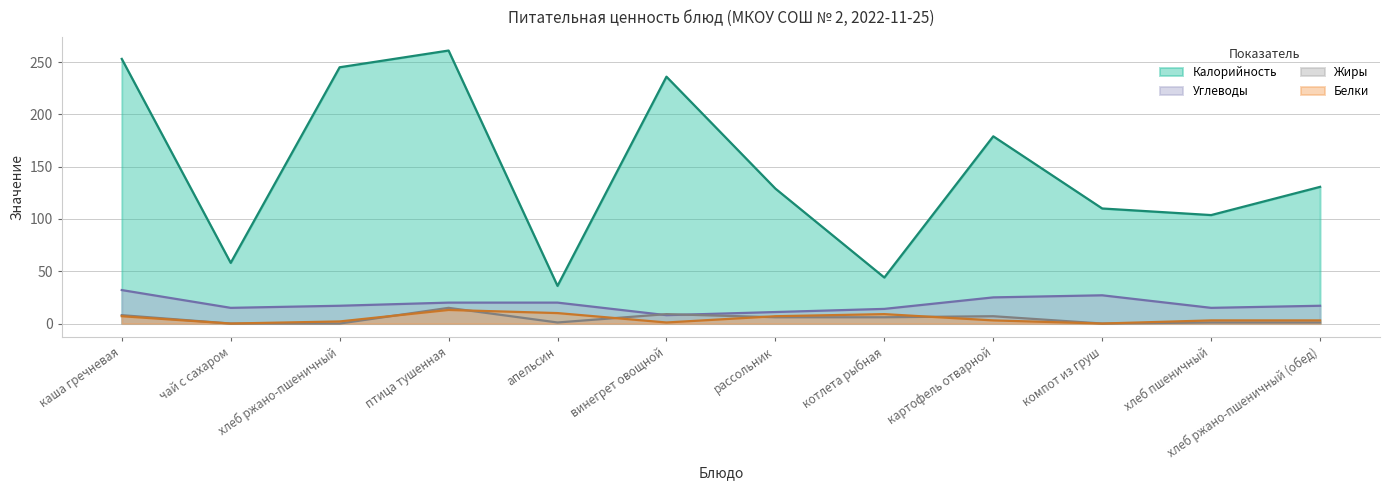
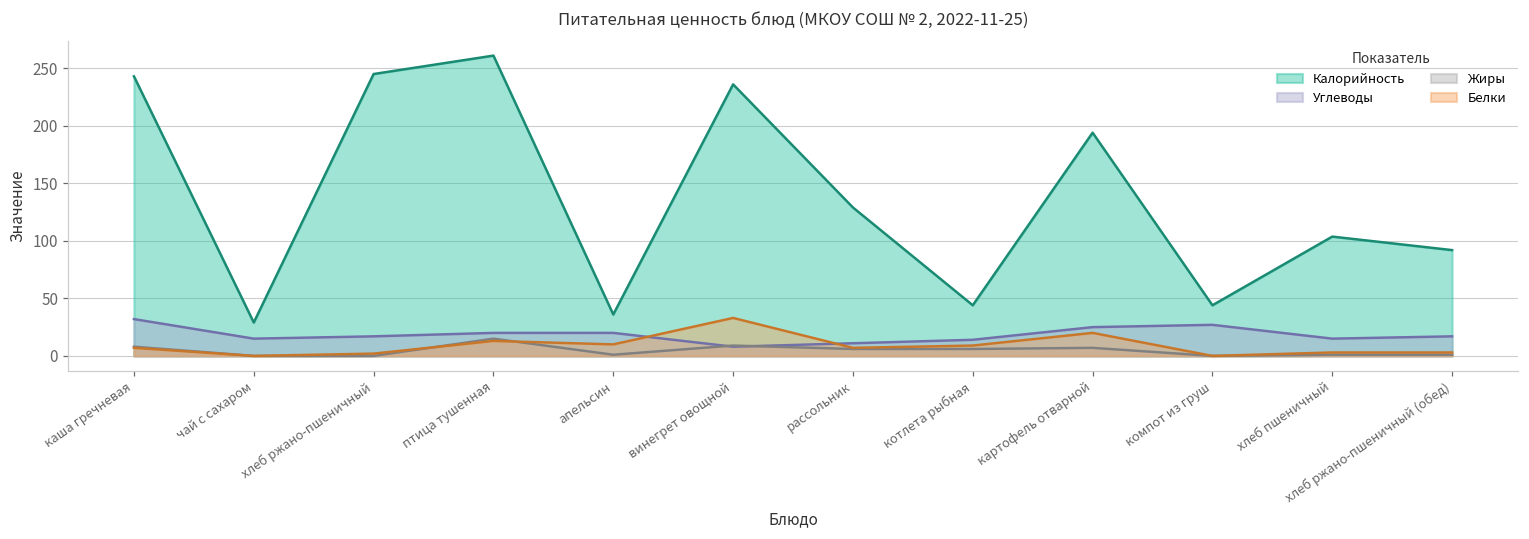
  {
    "Калорийность": {
-     "каша гречневая": 253,
-     "чай с сахаром": 58,
+     "каша гречневая": 243,
+     "чай с сахаром": 29,
      "хлеб ржано-пшеничный": 245,
      "птица тушенная": 261,
      "апельсин": 36,
      "винегрет овощной": 236,
      "рассольник": 129,
      "котлета рыбная": 44,
-     "картофель отварной": 179,
-     "компот из груш": 110,
+     "картофель отварной": 194,
+     "компот из груш": 44,
      "хлеб пшеничный": 104,
-     "хлеб ржано-пшеничный (обед)": 131
+     "хлеб ржано-пшеничный (обед)": 92
    },
    "Белки": {
      "апельсин": 10,
-     "винегрет овощной": 1,
+     "винегрет овощной": 33,
      "котлета рыбная": 9,
-     "картофель отварной": 3
+     "картофель отварной": 20
    }
  }
